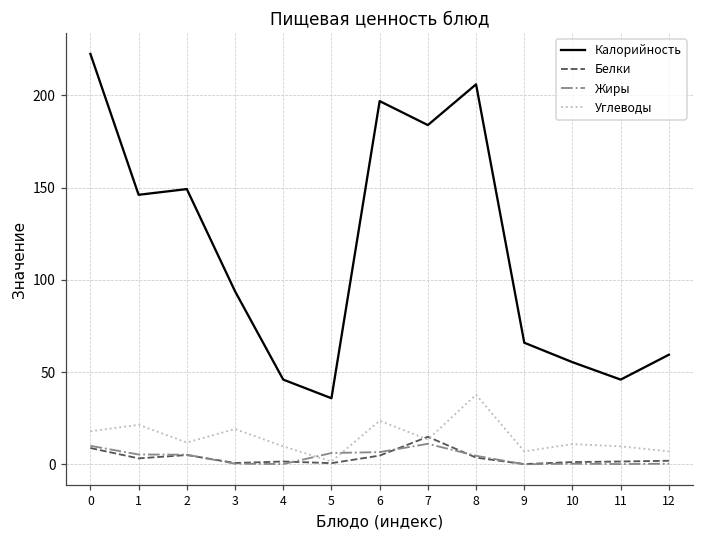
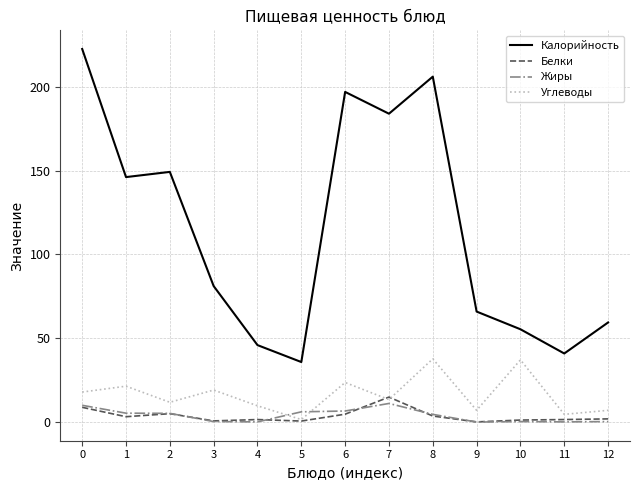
  {
    "Калорийность": {
      "0": 223,
      "1": 146,
      "2": 149,
-     "3": 94,
+     "3": 81,
      "4": 46,
      "5": 36,
      "6": 197,
      "7": 184,
      "8": 206,
      "9": 66,
      "10": 55,
-     "11": 46,
+     "11": 41,
      "12": 59
    },
    "Белки": {
      "1": 3,
      "6": 5,
      "12": 2
    },
    "Жиры": {
      "1": 5,
      "5": 6,
      "6": 7,
      "7": 11,
      "12": 0
    },
    "Углеводы": {
      "0": 18,
      "1": 21,
      "2": 12,
      "3": 19,
      "4": 10,
      "6": 24,
      "8": 38,
      "9": 7,
-     "10": 11,
-     "11": 10,
+     "10": 37,
+     "11": 5,
      "12": 7
    }
  }
